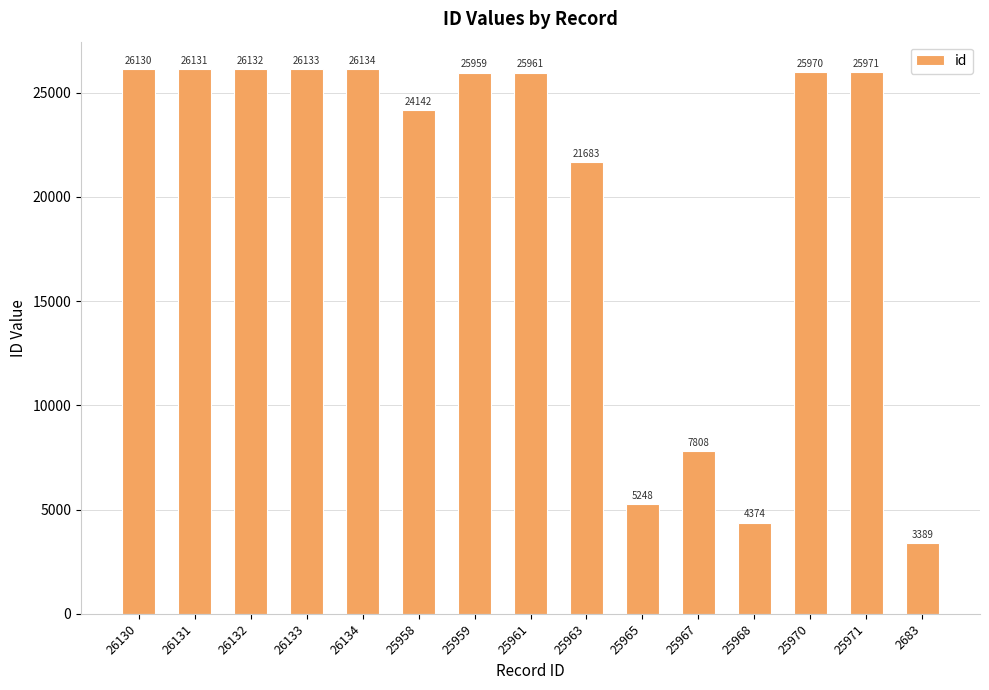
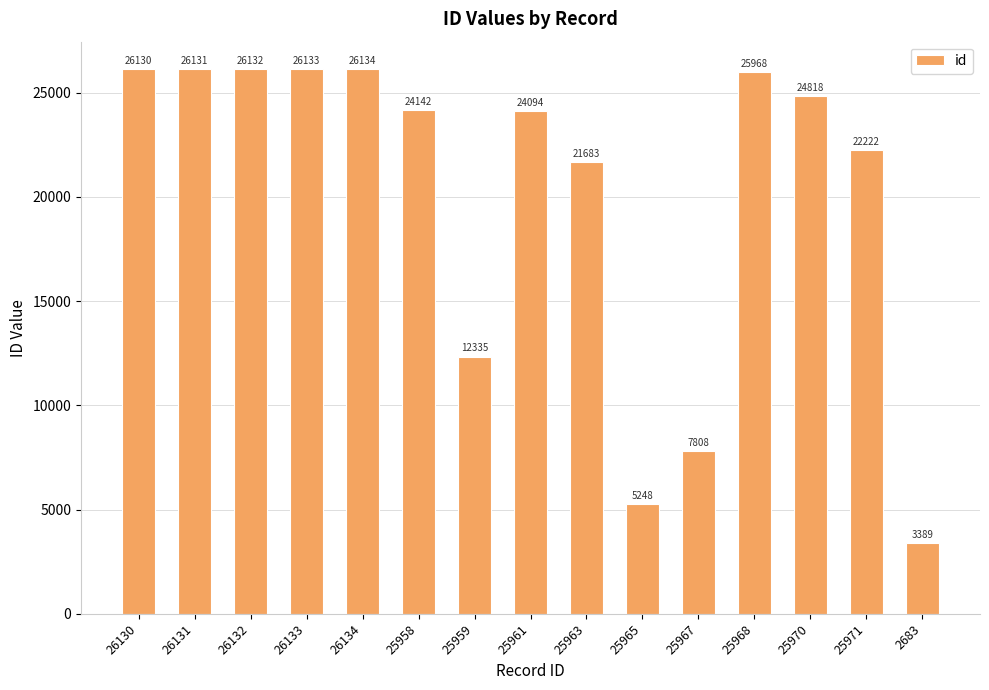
  {
    "26130": 26130,
    "26131": 26131,
    "26132": 26132,
    "26133": 26133,
    "26134": 26134,
    "25958": 24142,
-   "25959": 25959,
-   "25961": 25961,
+   "25959": 12335,
+   "25961": 24094,
    "25963": 21683,
    "25965": 5248,
    "25967": 7808,
-   "25968": 4374,
-   "25970": 25970,
-   "25971": 25971,
+   "25968": 25968,
+   "25970": 24818,
+   "25971": 22222,
    "2683": 3389
  }
